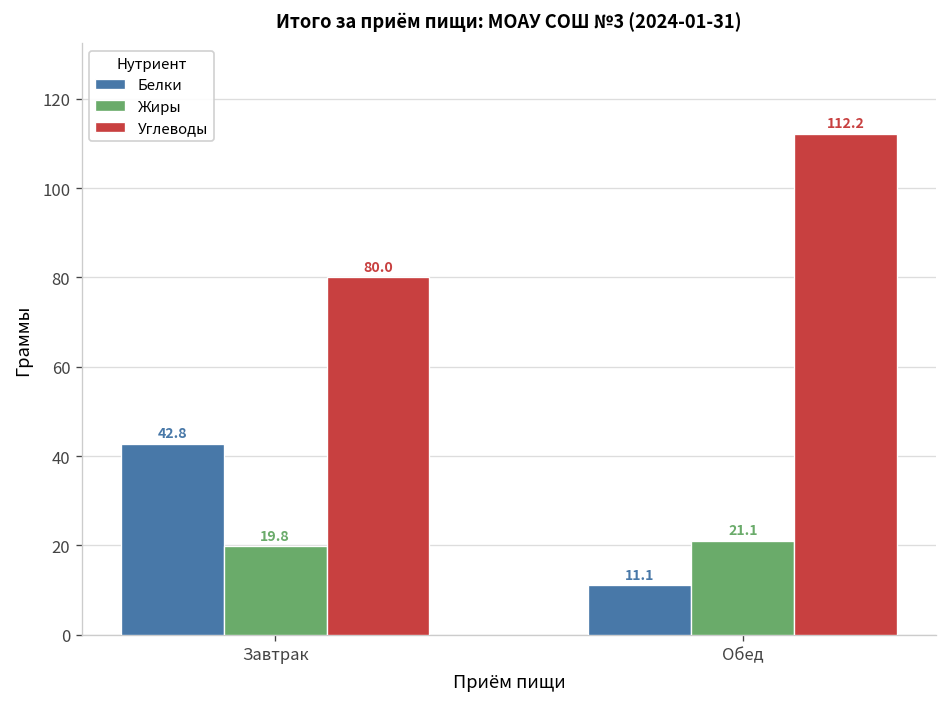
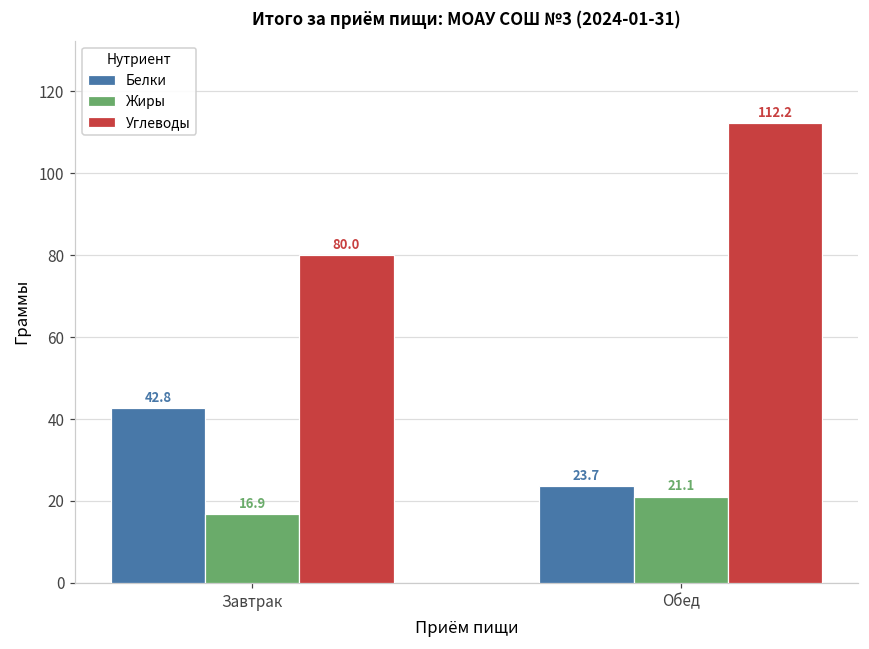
  {
    "Белки": {
      "Завтрак": 42.8,
-     "Обед": 11.1
+     "Обед": 23.7
    },
    "Жиры": {
-     "Завтрак": 19.8,
+     "Завтрак": 16.9,
      "Обед": 21.1
    },
    "Углеводы": {
      "Завтрак": 80.0,
      "Обед": 112.2
    }
  }
